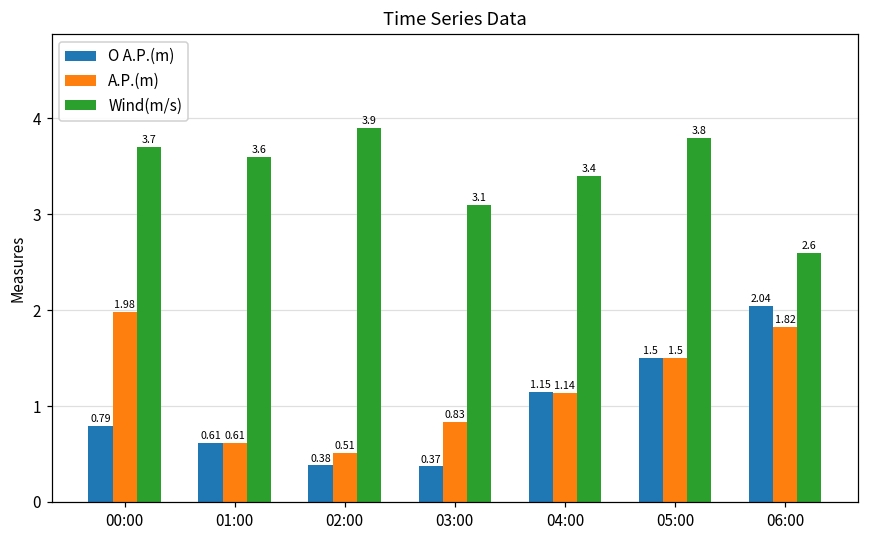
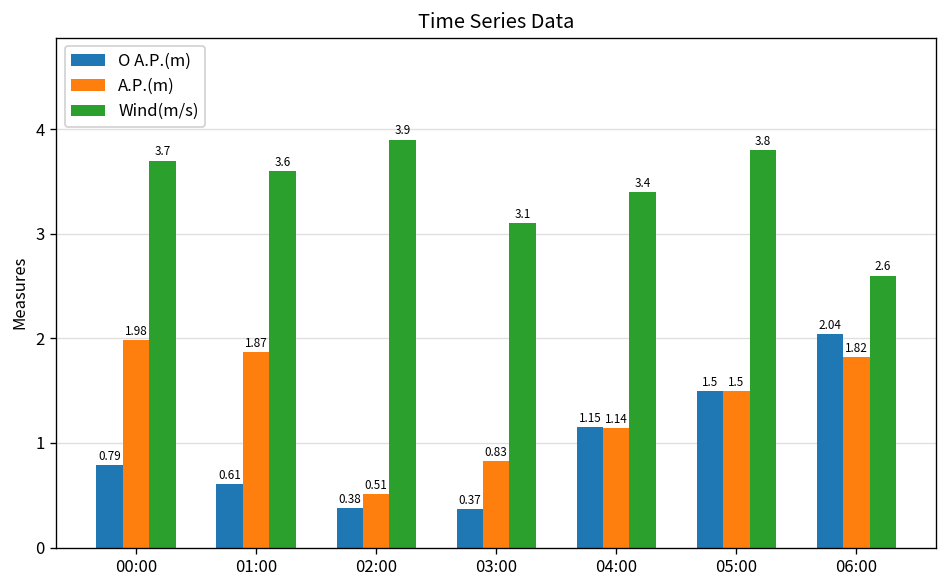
  {
    "O A.P.(m)": {
      "00:00": 0.79,
      "01:00": 0.61,
      "02:00": 0.38,
      "03:00": 0.37,
      "04:00": 1.15,
      "05:00": 1.5,
      "06:00": 2.04
    },
    "A.P.(m)": {
      "00:00": 1.98,
-     "01:00": 0.61,
+     "01:00": 1.87,
      "02:00": 0.51,
      "03:00": 0.83,
      "04:00": 1.14,
      "05:00": 1.5,
      "06:00": 1.82
    },
    "Wind(m/s)": {
      "00:00": 3.7,
      "01:00": 3.6,
      "02:00": 3.9,
      "03:00": 3.1,
      "04:00": 3.4,
      "05:00": 3.8,
      "06:00": 2.6
    }
  }
